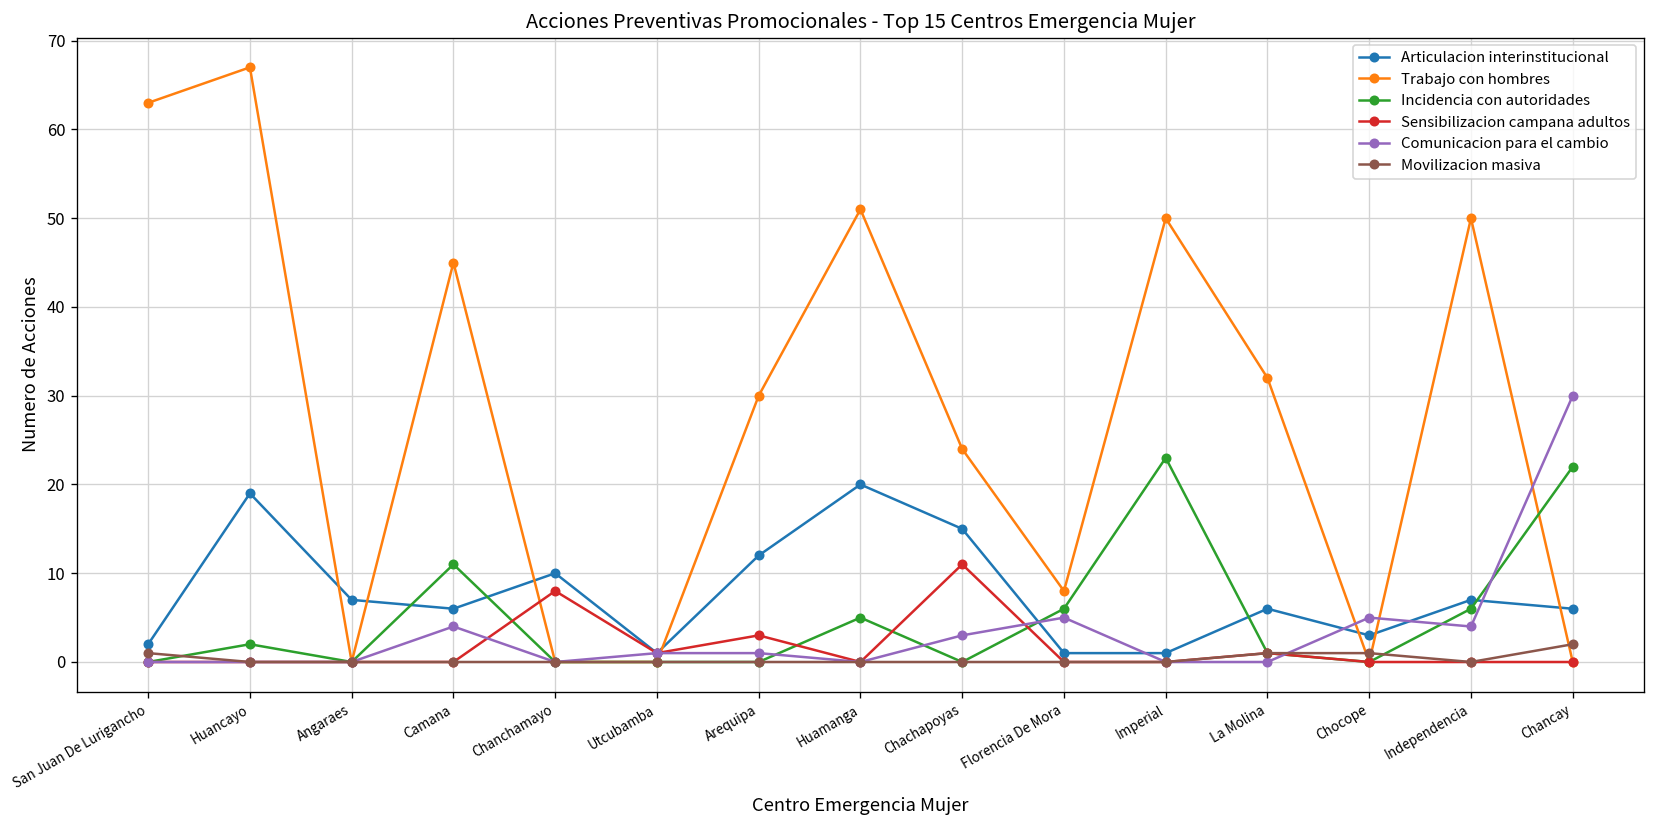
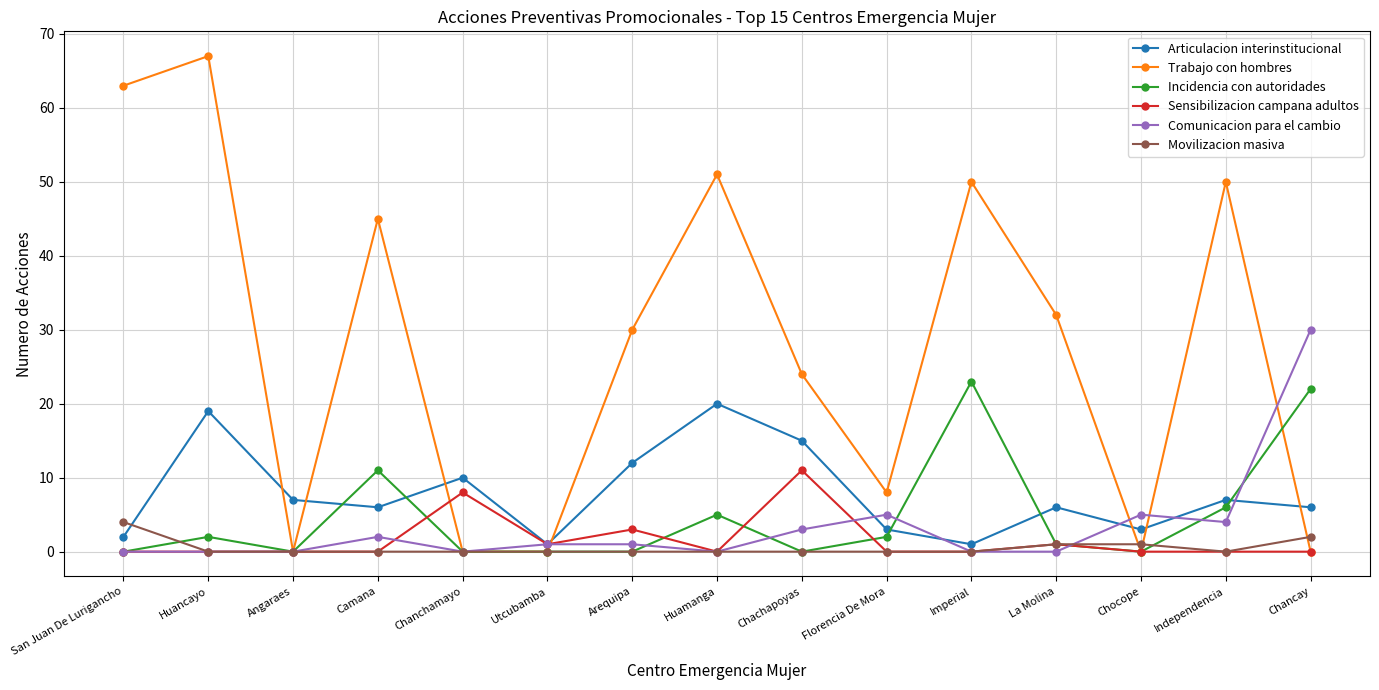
  {
    "Articulacion interinstitucional": {
      "San Juan De Lurigancho": 2,
      "Huancayo": 19,
      "Angaraes": 7,
      "Camana": 6,
      "Chanchamayo": 10,
      "Arequipa": 12,
      "Huamanga": 20,
      "Chachapoyas": 15,
-     "Florencia De Mora": 1,
+     "Florencia De Mora": 3,
      "Imperial": 1,
      "La Molina": 6,
      "Chocope": 3,
      "Independencia": 7,
      "Chancay": 6
    },
    "Trabajo con hombres": {
      "San Juan De Lurigancho": 63,
      "Huancayo": 67,
      "Camana": 45,
      "Arequipa": 30,
      "Huamanga": 51,
      "Chachapoyas": 24,
      "Florencia De Mora": 8,
      "Imperial": 50,
      "La Molina": 32,
      "Independencia": 50
    },
    "Incidencia con autoridades": {
      "Huancayo": 2,
      "Camana": 11,
      "Huamanga": 5,
-     "Florencia De Mora": 6,
+     "Florencia De Mora": 2,
      "Imperial": 23,
      "Independencia": 6,
      "Chancay": 22
    },
    "Sensibilizacion campana adultos": {
      "Chanchamayo": 8,
      "Arequipa": 3,
      "Chachapoyas": 11
    },
    "Comunicacion para el cambio": {
-     "Camana": 4,
+     "Camana": 2,
      "Arequipa": 1,
      "Chachapoyas": 3,
      "Florencia De Mora": 5,
      "La Molina": 0,
      "Chocope": 5,
      "Independencia": 4,
      "Chancay": 30
    },
    "Movilizacion masiva": {
-     "San Juan De Lurigancho": 1,
+     "San Juan De Lurigancho": 4,
      "Chocope": 1,
      "Chancay": 2
    }
  }
